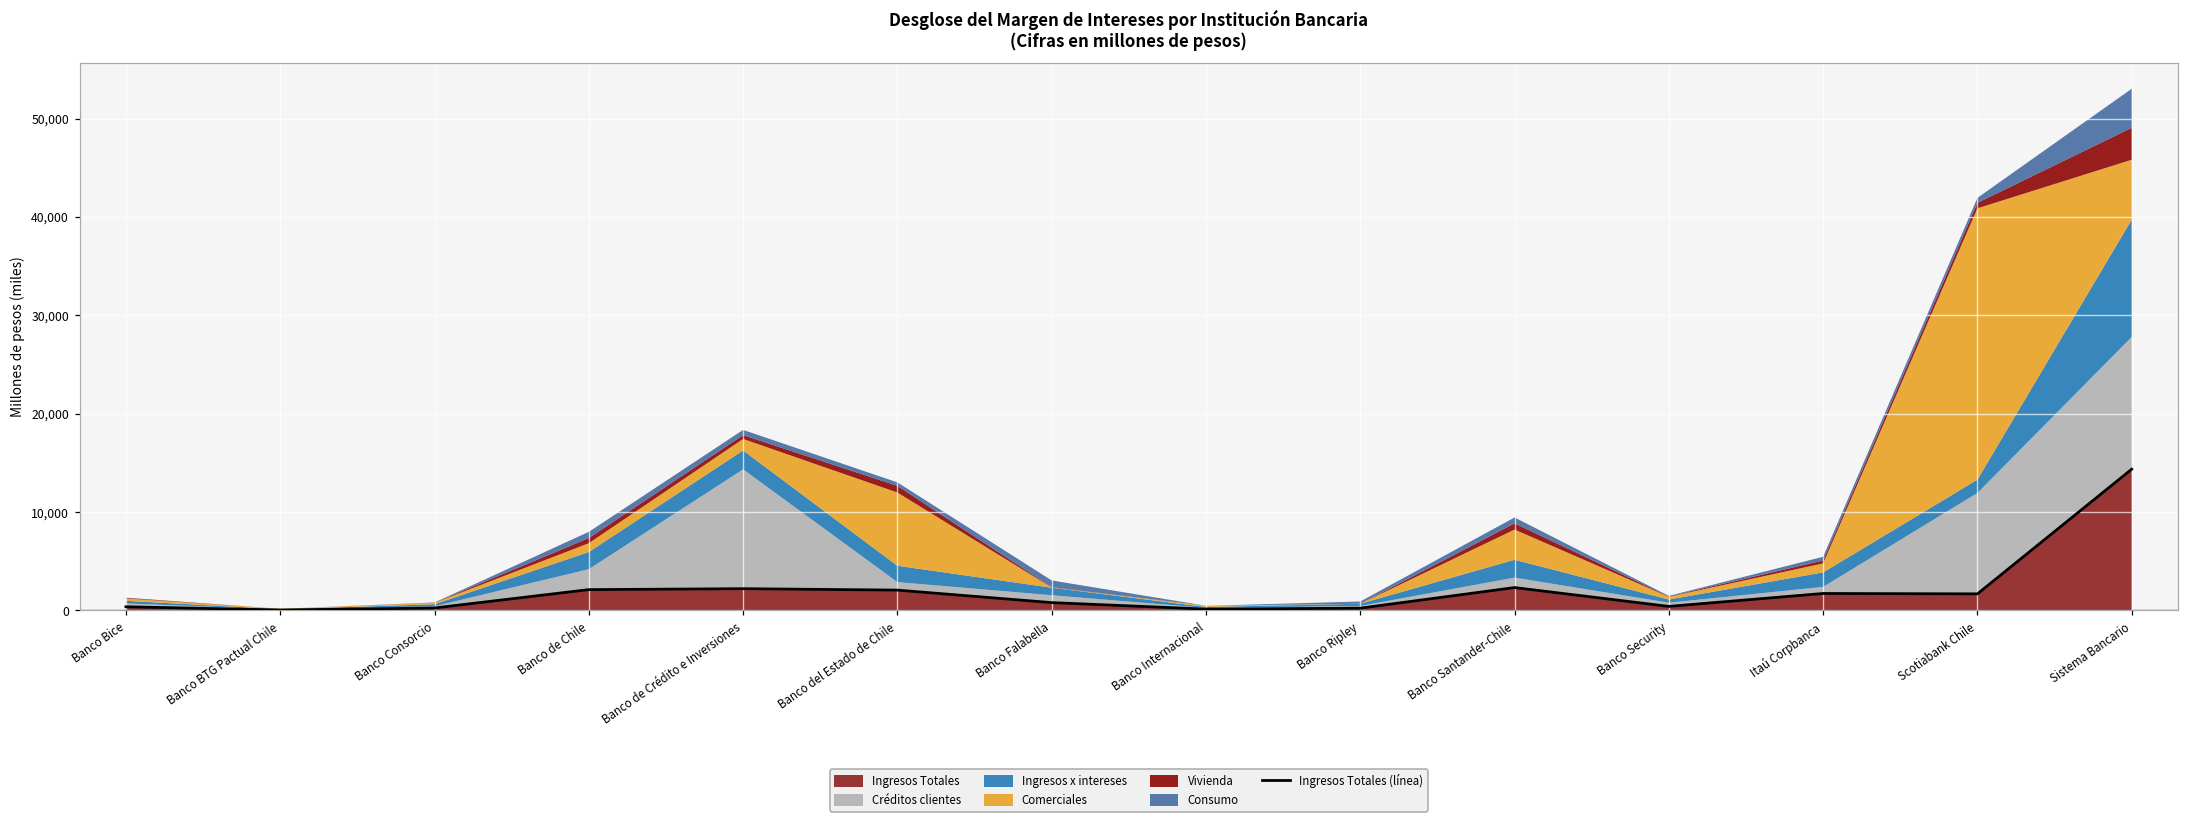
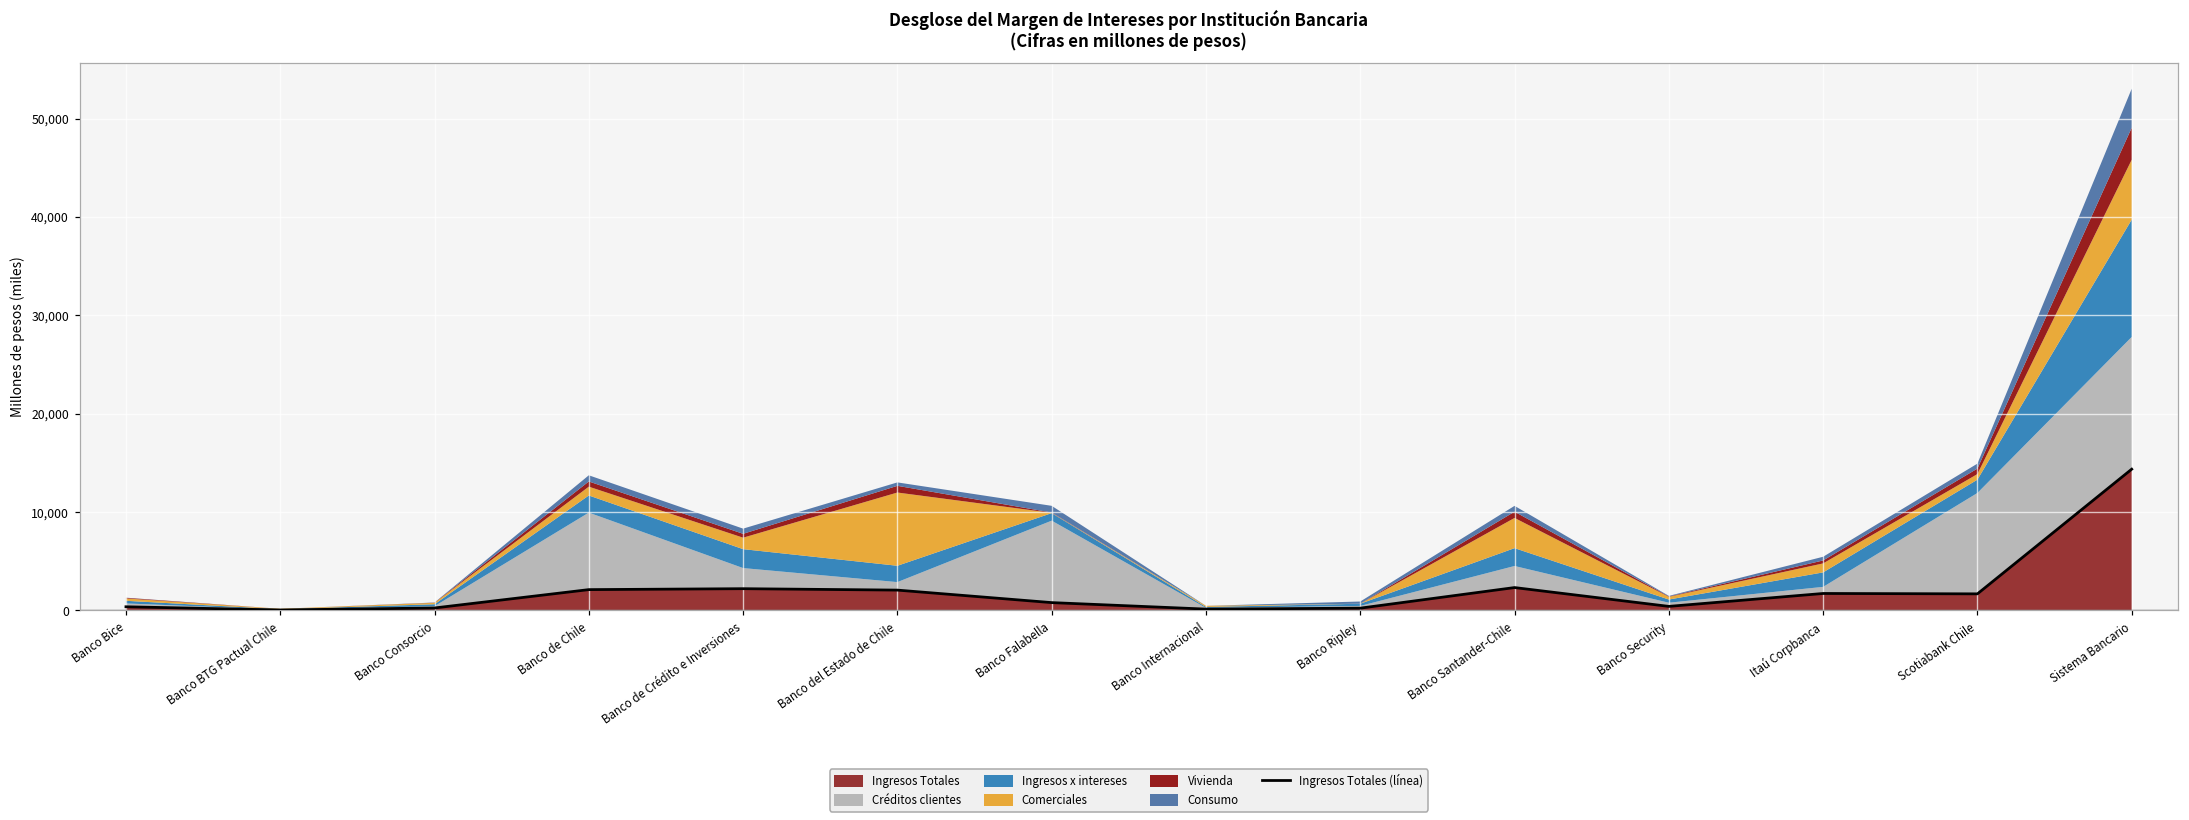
  {
    "Créditos clientes": {
-     "Banco de Chile": "2,000",
-     "Banco de Crédito e Inversiones": "12,000",
+     "Banco de Chile": "8,000",
+     "Banco de Crédito e Inversiones": "2,000",
      "Banco del Estado de Chile": "1,000",
-     "Banco Falabella": "1,000",
-     "Banco Santander-Chile": "1,000",
+     "Banco Falabella": "8,000",
+     "Banco Santander-Chile": "2,000",
      "Banco Security": "0",
      "Itaú Corpbanca": "1,000",
      "Scotiabank Chile": "10,000",
      "Sistema Bancario": "13,000"
    },
    "Comerciales": {
      "Banco de Chile": "1,000",
      "Banco de Crédito e Inversiones": "1,000",
      "Banco del Estado de Chile": "7,000",
      "Banco Santander-Chile": "3,000",
      "Itaú Corpbanca": "1,000",
-     "Scotiabank Chile": "28,000",
+     "Scotiabank Chile": "1,000",
      "Sistema Bancario": "6,000"
    }
  }
